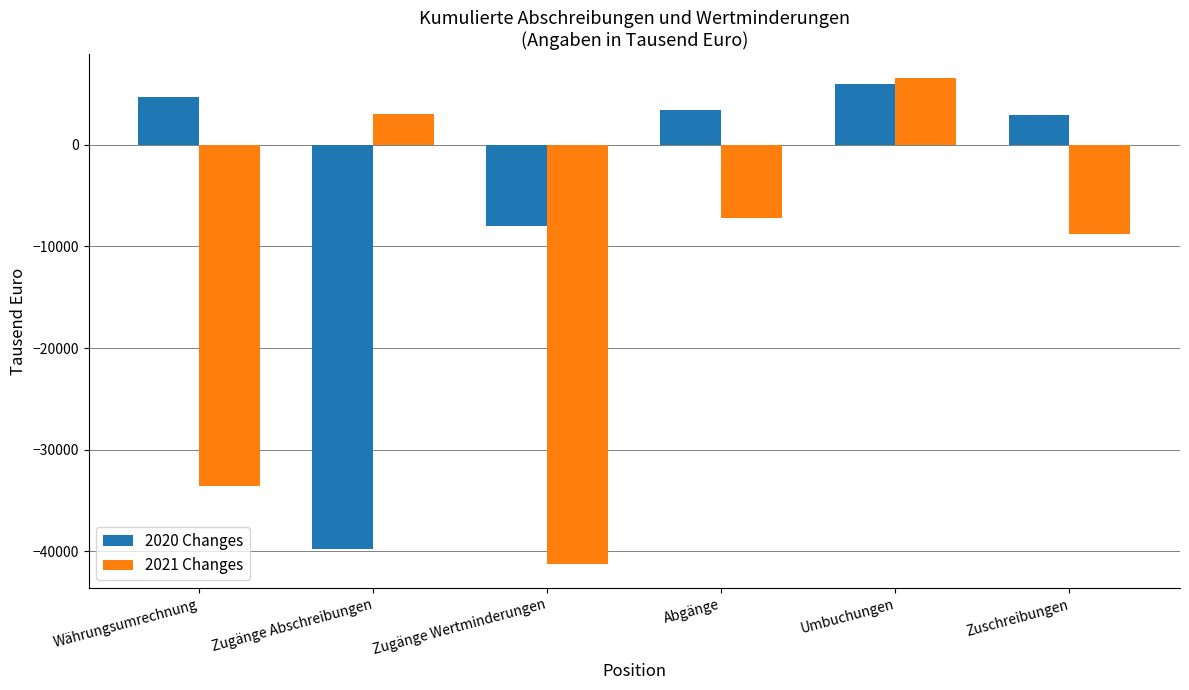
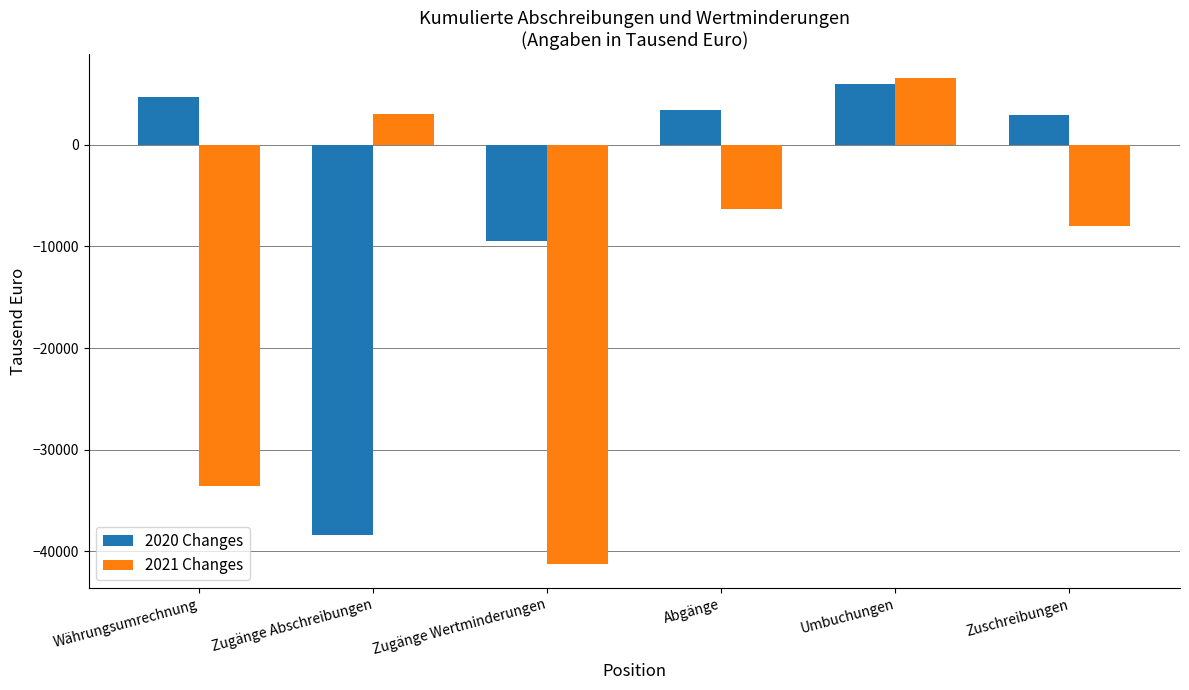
  {
    "2020 Changes": {
      "Währungsumrechnung": 4700,
-     "Zugänge Abschreibungen": -39800,
-     "Zugänge Wertminderungen": -8000,
+     "Zugänge Abschreibungen": -38300,
+     "Zugänge Wertminderungen": -9500,
      "Abgänge": 3400,
      "Umbuchungen": 6000,
      "Zuschreibungen": 2900
    },
    "2021 Changes": {
      "Währungsumrechnung": -33600,
      "Zugänge Abschreibungen": 3000,
      "Zugänge Wertminderungen": -41200,
-     "Abgänge": -7200,
+     "Abgänge": -6300,
      "Umbuchungen": 6500,
-     "Zuschreibungen": -8800
+     "Zuschreibungen": -8000
    }
  }
